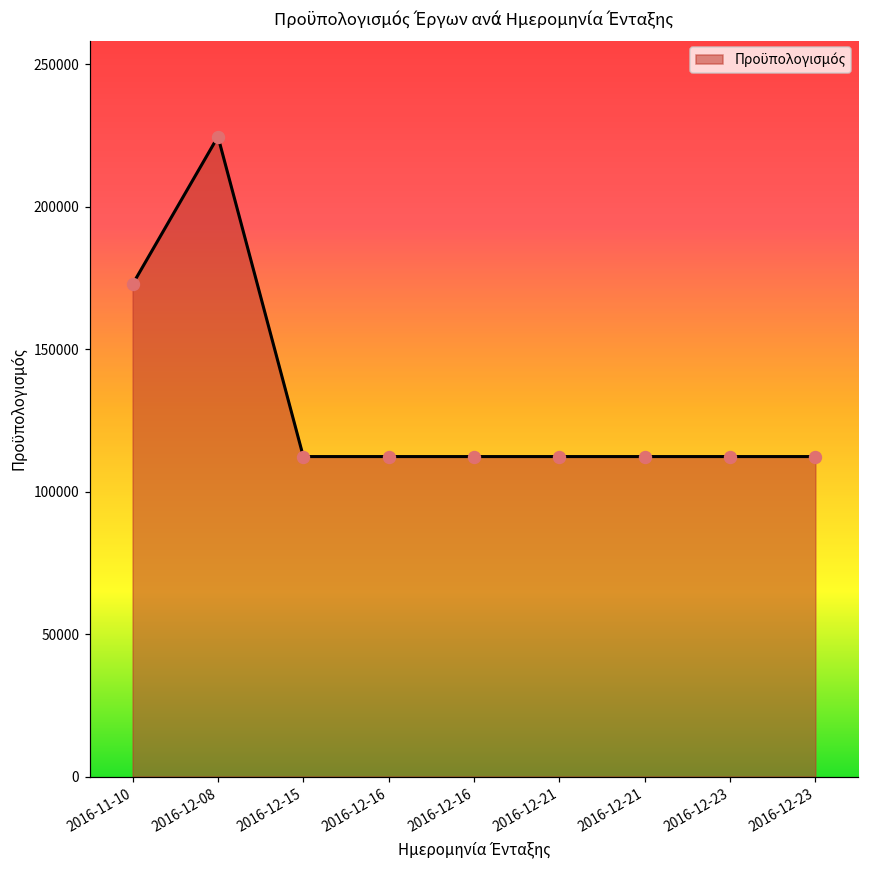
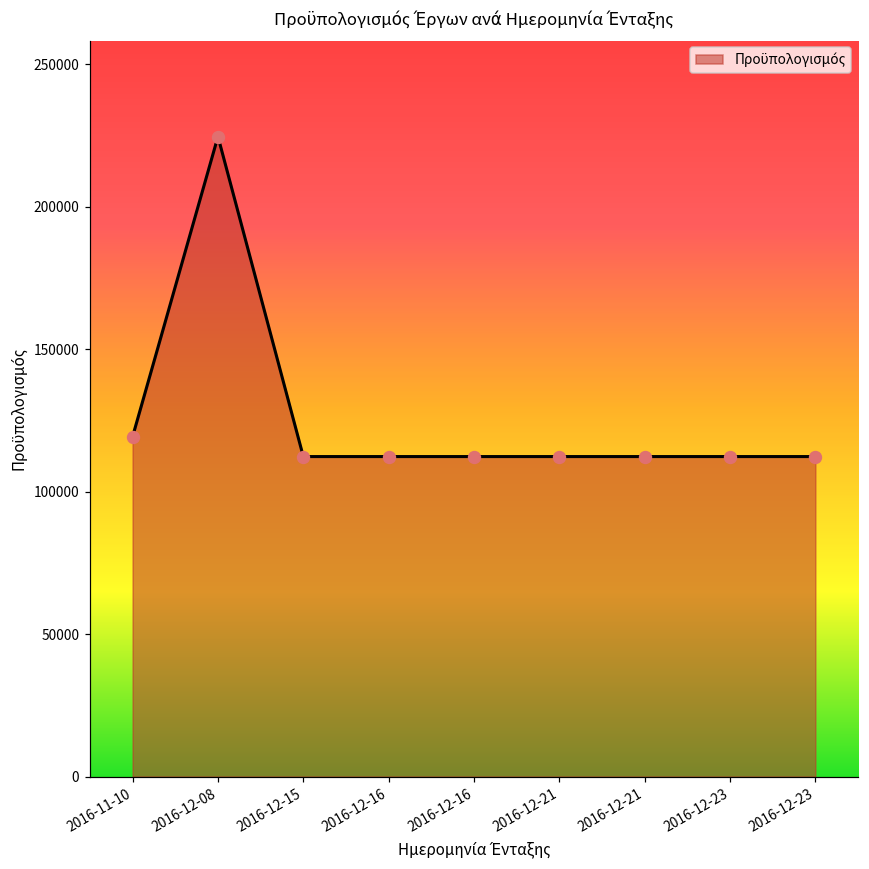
  {
-   "2016-11-10": 173000,
+   "2016-11-10": 119000,
    "2016-12-08": 225000,
    "2016-12-15": 112000
  }
